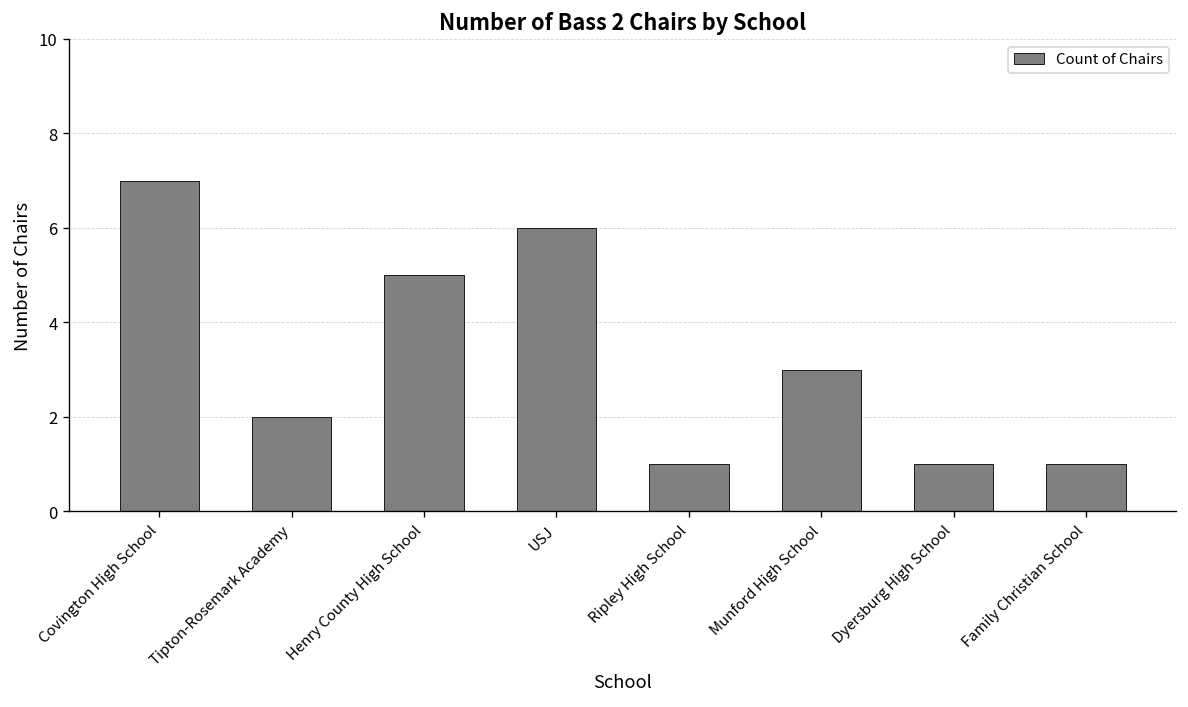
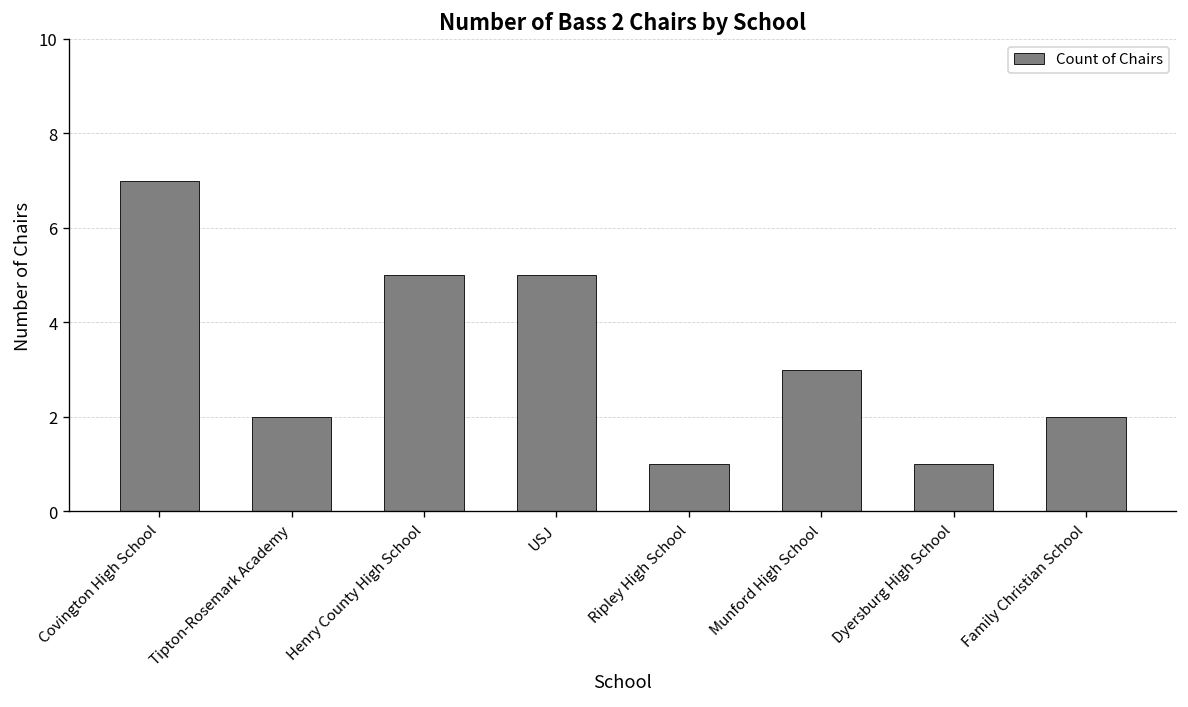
  {
    "Covington High School": 7,
    "Tipton-Rosemark Academy": 2,
    "Henry County High School": 5,
-   "USJ": 6,
+   "USJ": 5,
    "Ripley High School": 1,
    "Munford High School": 3,
    "Dyersburg High School": 1,
-   "Family Christian School": 1
+   "Family Christian School": 2
  }
